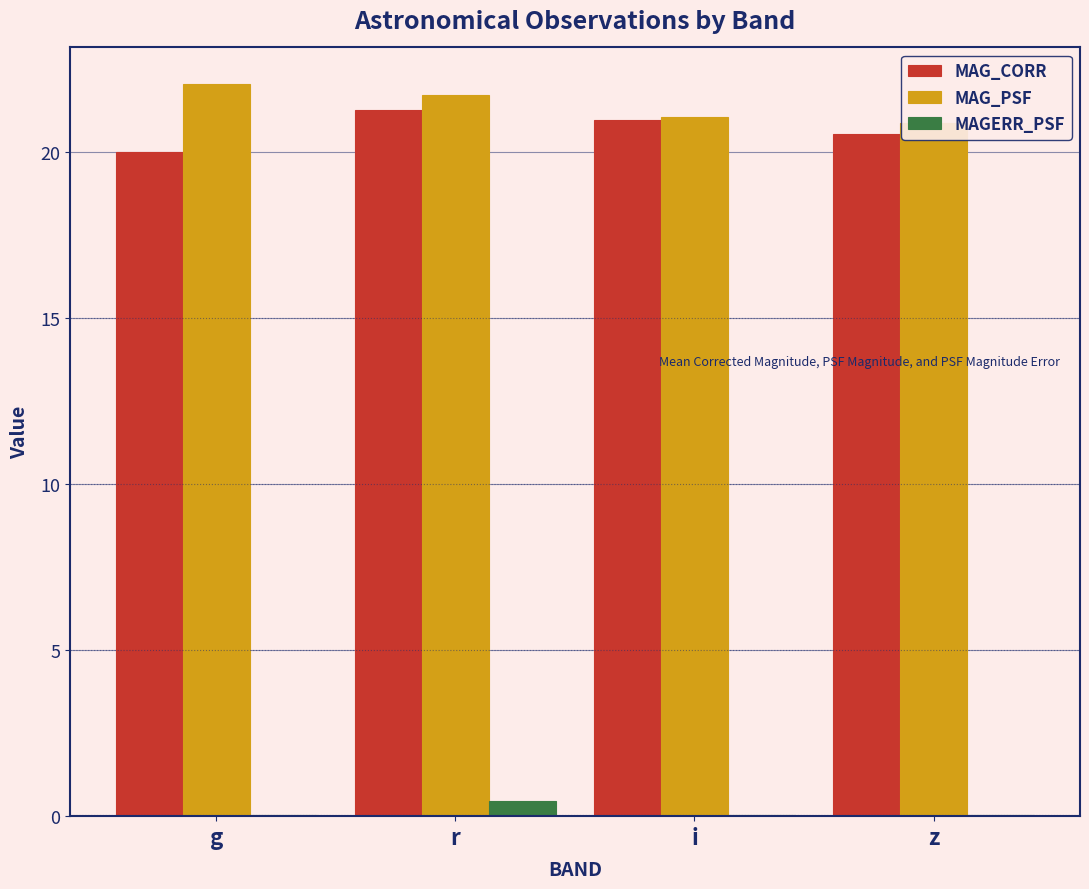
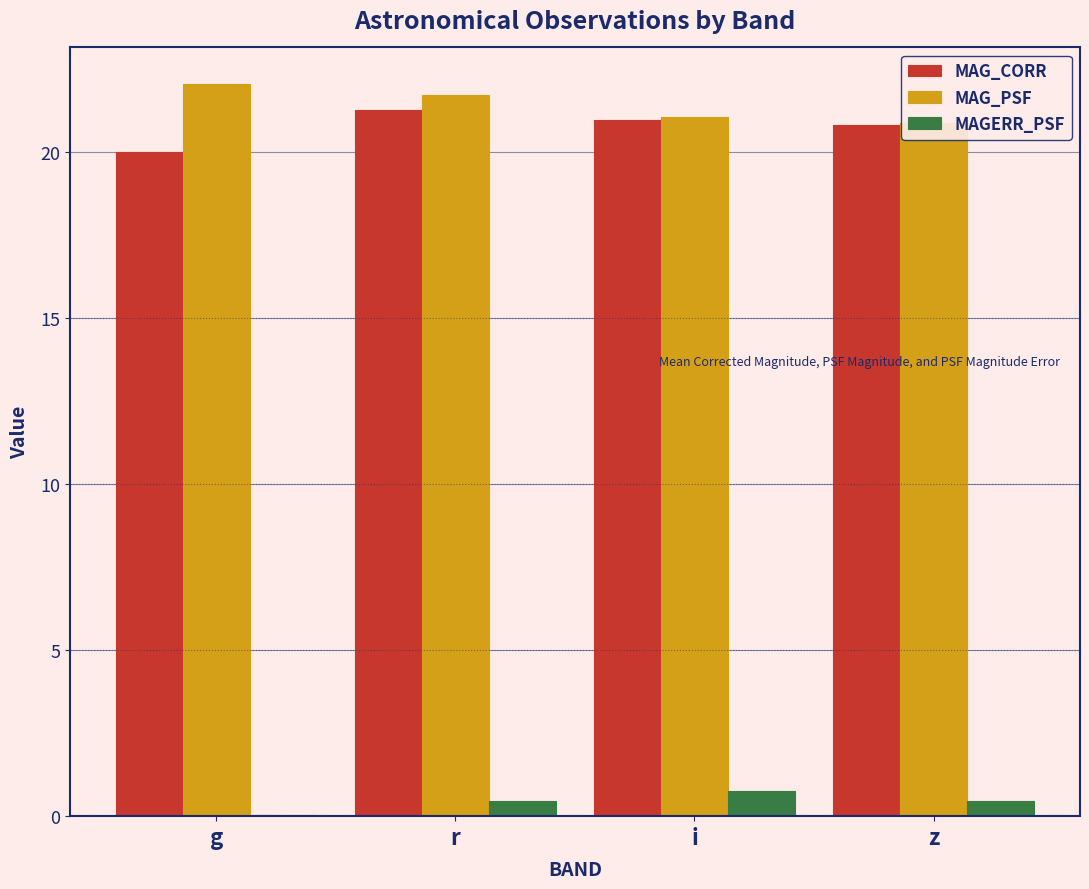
  {
    "MAG_CORR": {
      "g": 20.0,
      "r": 21.3,
      "i": 20.9,
-     "z": 20.5
+     "z": 20.8
    },
    "MAG_PSF": {
      "g": 22.0,
      "r": 21.7,
      "i": 21.1
    },
    "MAGERR_PSF": {
      "r": 0.5,
-     "i": 0.0,
-     "z": 0.0
+     "i": 0.8,
+     "z": 0.5
    }
  }
